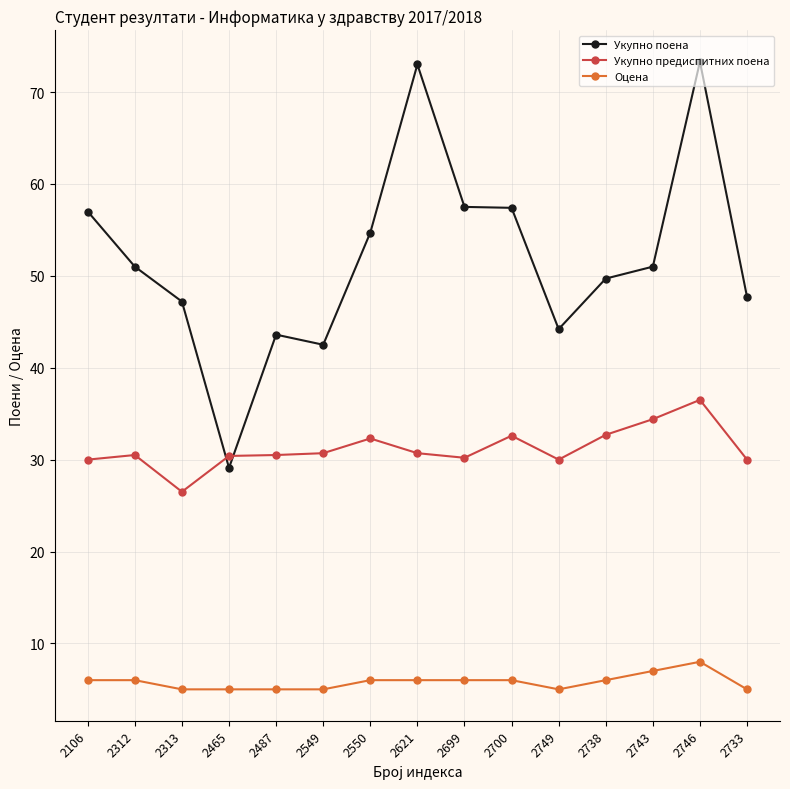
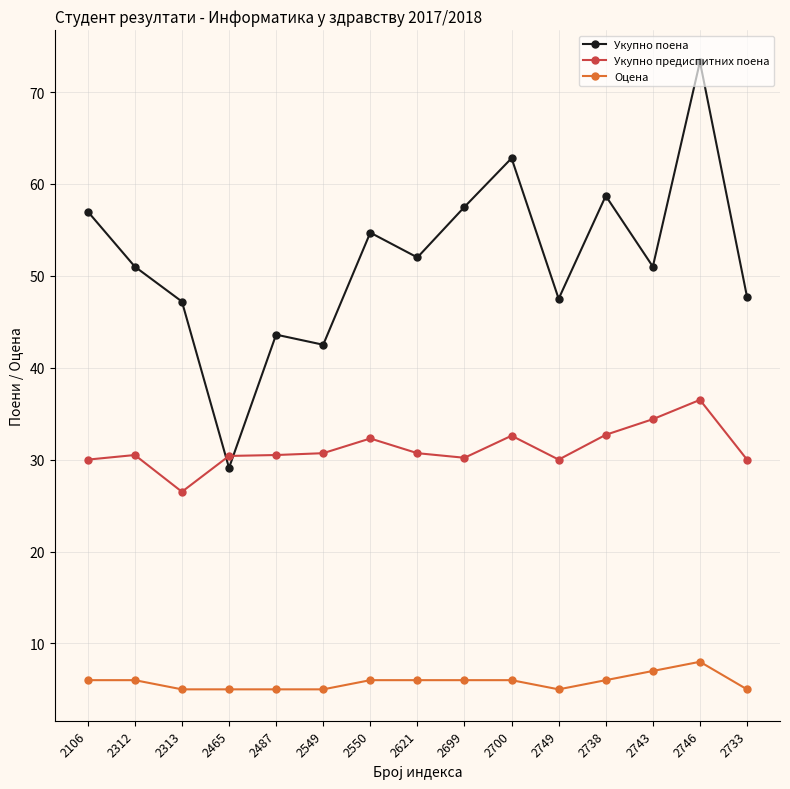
  {
    "Укупно поена": {
      "2106": 57,
      "2312": 51,
      "2313": 47,
      "2465": 29,
      "2487": 44,
      "2549": 43,
      "2550": 55,
-     "2621": 73,
+     "2621": 52,
      "2699": 58,
-     "2700": 57,
-     "2749": 44,
-     "2738": 50,
+     "2700": 63,
+     "2749": 48,
+     "2738": 59,
      "2743": 51,
      "2733": 48
    }
  }
